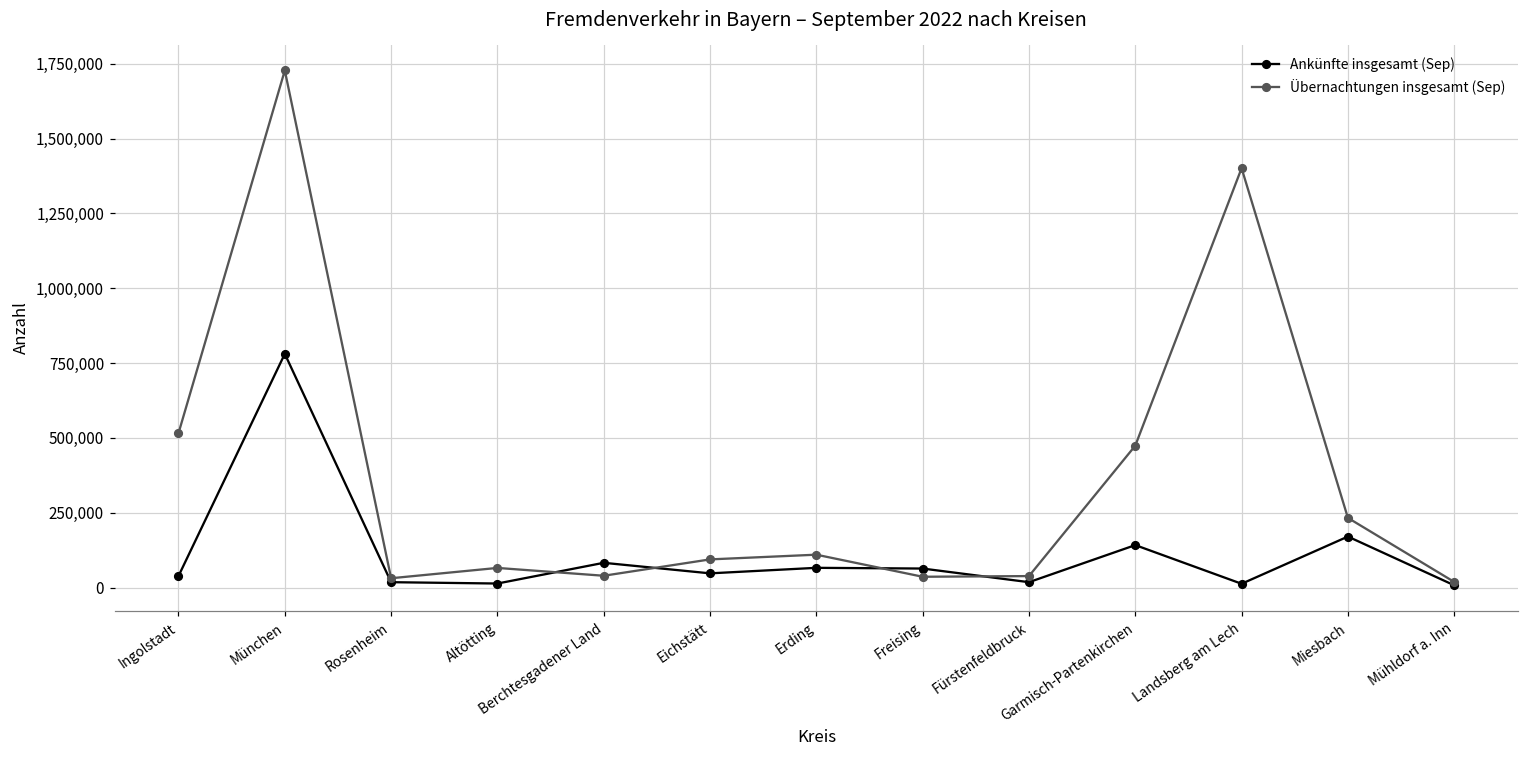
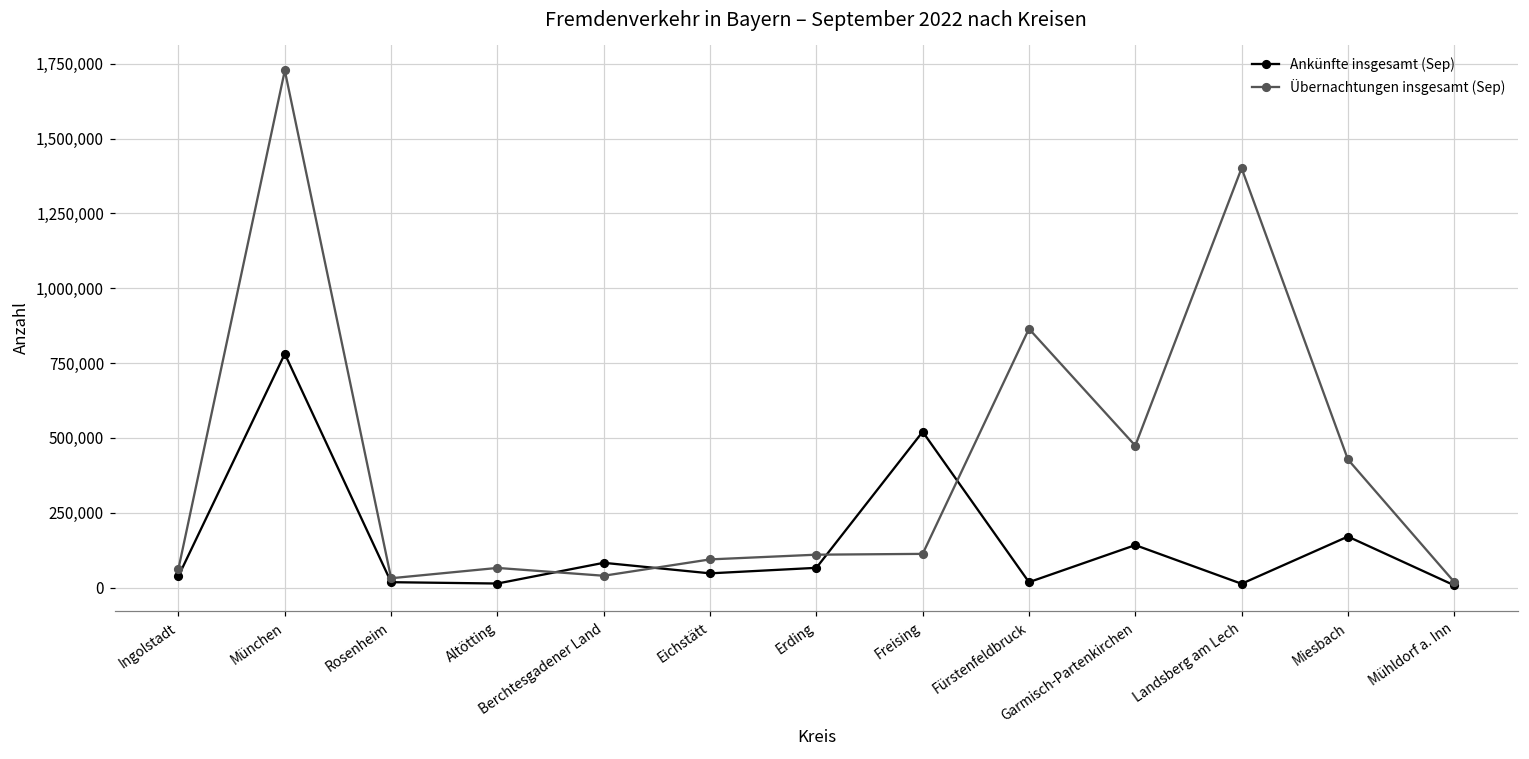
  {
    "Ankünfte insgesamt (Sep)": {
      "Ingolstadt": "40,000",
      "München": "780,000",
      "Rosenheim": "20,000",
      "Altötting": "10,000",
      "Berchtesgadener Land": "80,000",
      "Eichstätt": "50,000",
      "Erding": "70,000",
-     "Freising": "60,000",
+     "Freising": "520,000",
      "Fürstenfeldbruck": "20,000",
      "Garmisch-Partenkirchen": "140,000",
      "Landsberg am Lech": "10,000",
      "Miesbach": "170,000",
      "Mühldorf a. Inn": "10,000"
    },
    "Übernachtungen insgesamt (Sep)": {
-     "Ingolstadt": "520,000",
+     "Ingolstadt": "60,000",
      "München": "1,730,000",
      "Rosenheim": "30,000",
      "Altötting": "70,000",
      "Berchtesgadener Land": "40,000",
      "Eichstätt": "90,000",
      "Erding": "110,000",
-     "Freising": "40,000",
-     "Fürstenfeldbruck": "40,000",
+     "Freising": "110,000",
+     "Fürstenfeldbruck": "860,000",
      "Garmisch-Partenkirchen": "470,000",
      "Landsberg am Lech": "1,400,000",
-     "Miesbach": "230,000",
+     "Miesbach": "430,000",
      "Mühldorf a. Inn": "20,000"
    }
  }
